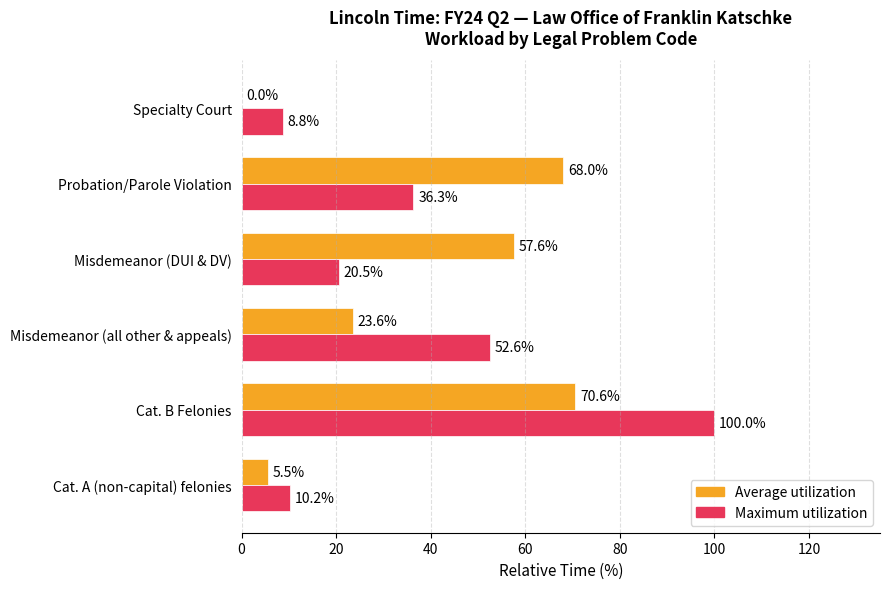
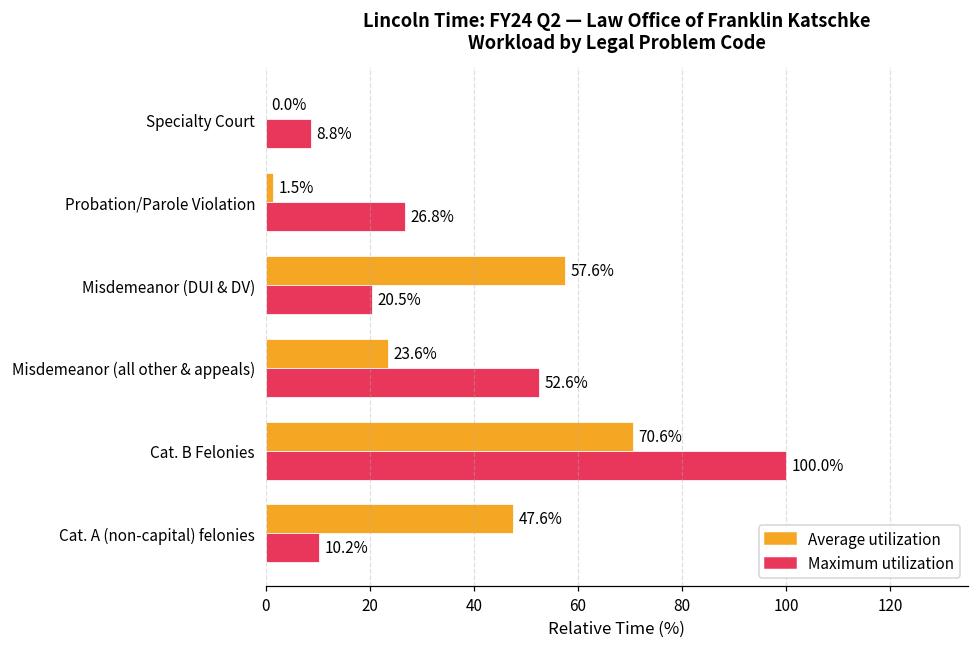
  {
    "Average utilization": {
      "Specialty Court": "0.0%",
-     "Probation/Parole Violation": "68.0%",
+     "Probation/Parole Violation": "1.5%",
      "Misdemeanor (DUI & DV)": "57.6%",
      "Misdemeanor (all other & appeals)": "23.6%",
      "Cat. B Felonies": "70.6%",
-     "Cat. A (non-capital) felonies": "5.5%"
+     "Cat. A (non-capital) felonies": "47.6%"
    },
    "Maximum utilization": {
      "Specialty Court": "8.8%",
-     "Probation/Parole Violation": "36.3%",
+     "Probation/Parole Violation": "26.8%",
      "Misdemeanor (DUI & DV)": "20.5%",
      "Misdemeanor (all other & appeals)": "52.6%",
      "Cat. B Felonies": "100.0%",
      "Cat. A (non-capital) felonies": "10.2%"
    }
  }
